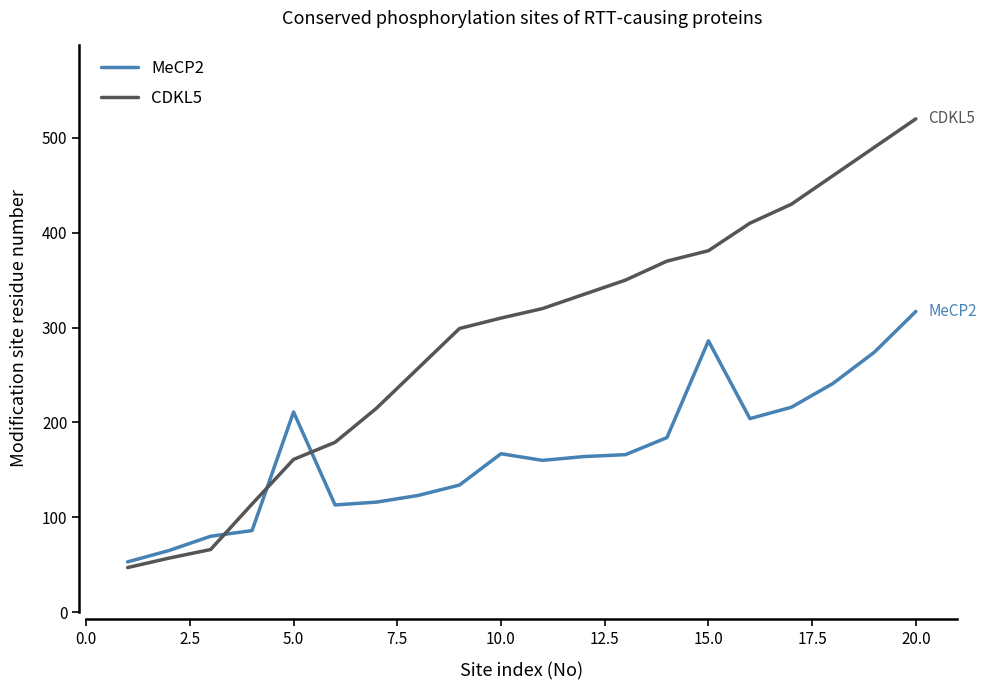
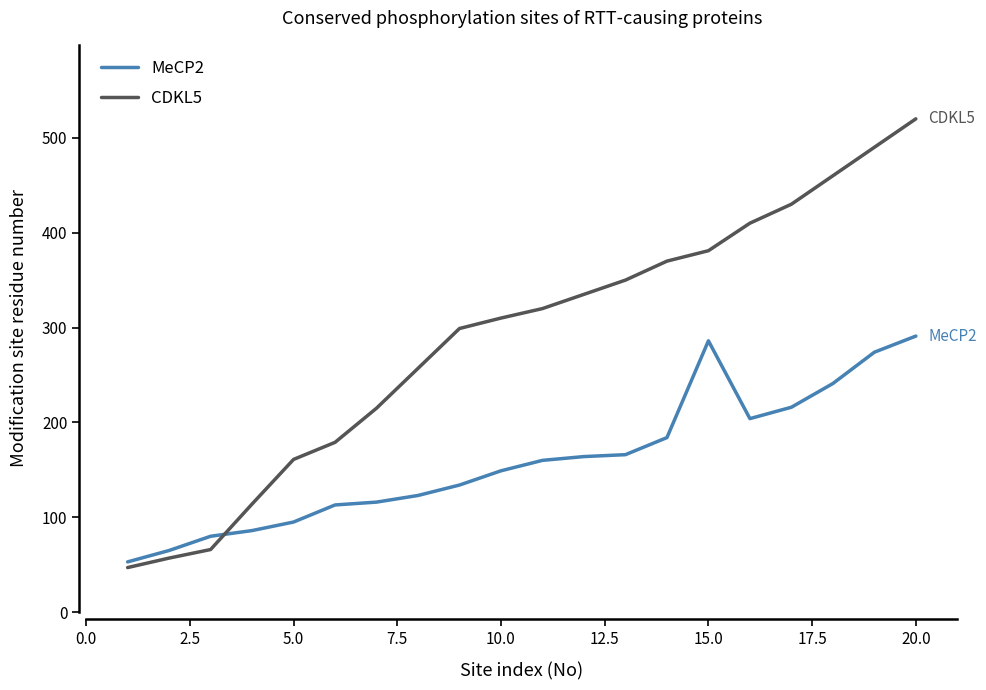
  {
    "MeCP2": {
-     "5.0": 210,
-     "10.0": 170,
+     "5.0": 100,
+     "10.0": 150,
      "15.0": 290,
-     "20.0": 320
+     "20.0": 290
    },
    "CDKL5": {
      "5.0": 160,
      "10.0": 310,
      "15.0": 380,
      "20.0": 520
    }
  }
